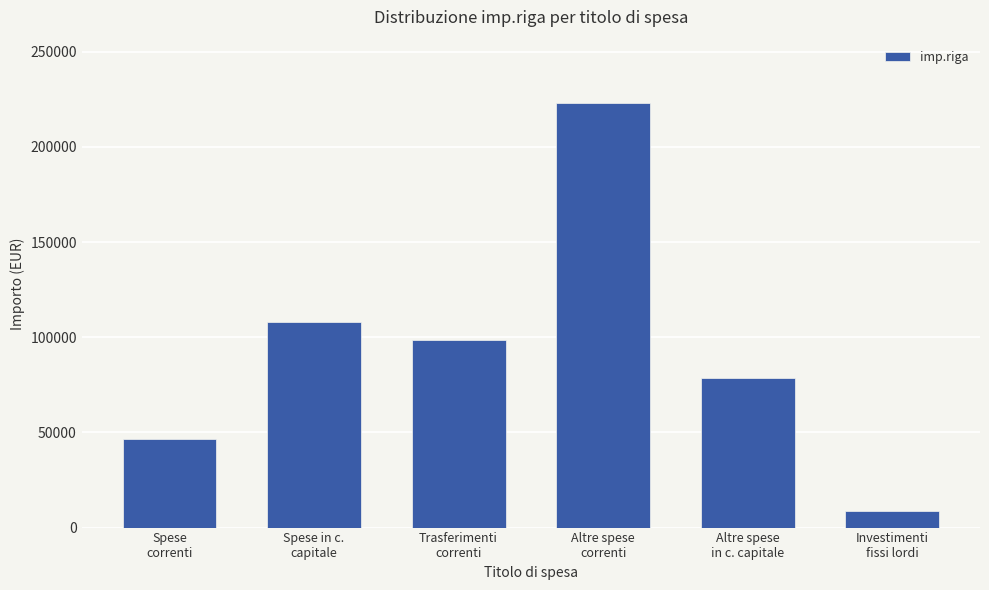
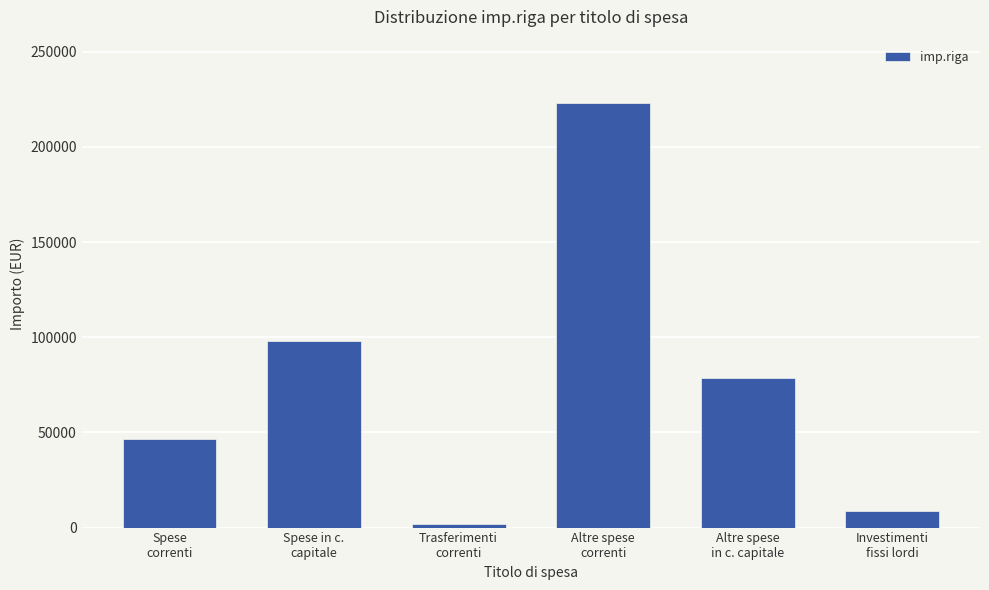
  {
    "Spese correnti": 46000,
-   "Spese in c. capitale": 108000,
-   "Trasferimenti correnti": 99000,
+   "Spese in c. capitale": 98000,
+   "Trasferimenti correnti": 2000,
    "Altre spese correnti": 223000,
    "Altre spese in c. capitale": 79000,
    "Investimenti fissi lordi": 9000
  }
